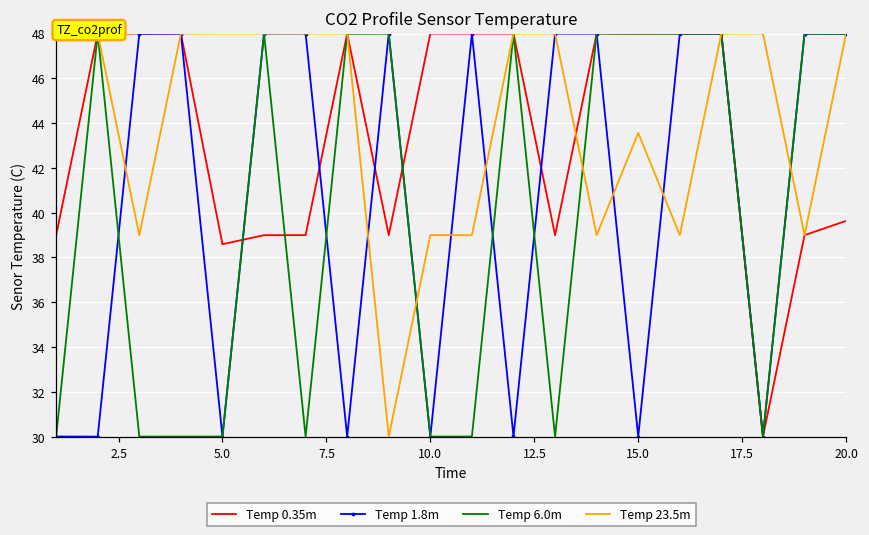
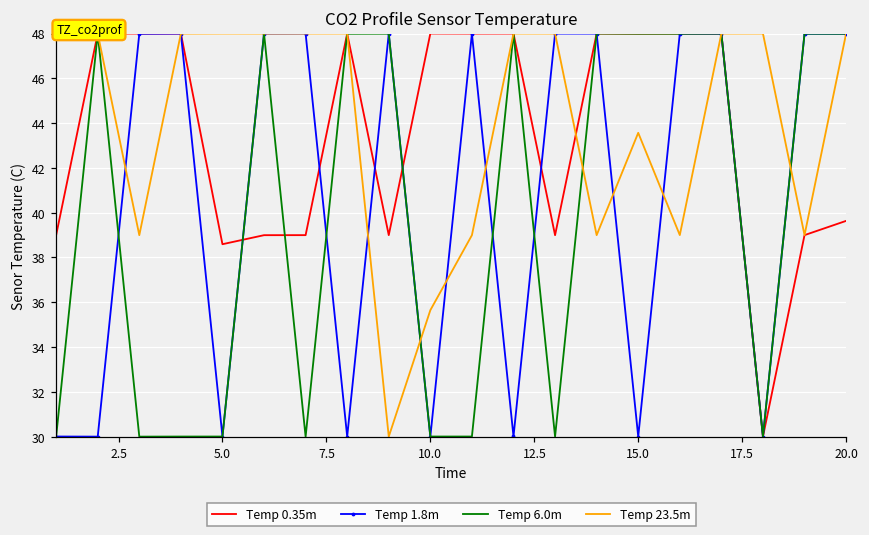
  {
    "Temp 0.35m": {
      "5.0": 38.6,
      "10.0": 48.0,
      "20.0": 39.6
    },
    "Temp 1.8m": {
      "15.0": 30.0
    },
    "Temp 23.5m": {
      "5.0": 48.0,
-     "10.0": 39.0,
+     "10.0": 35.6,
      "15.0": 43.6
    }
  }
